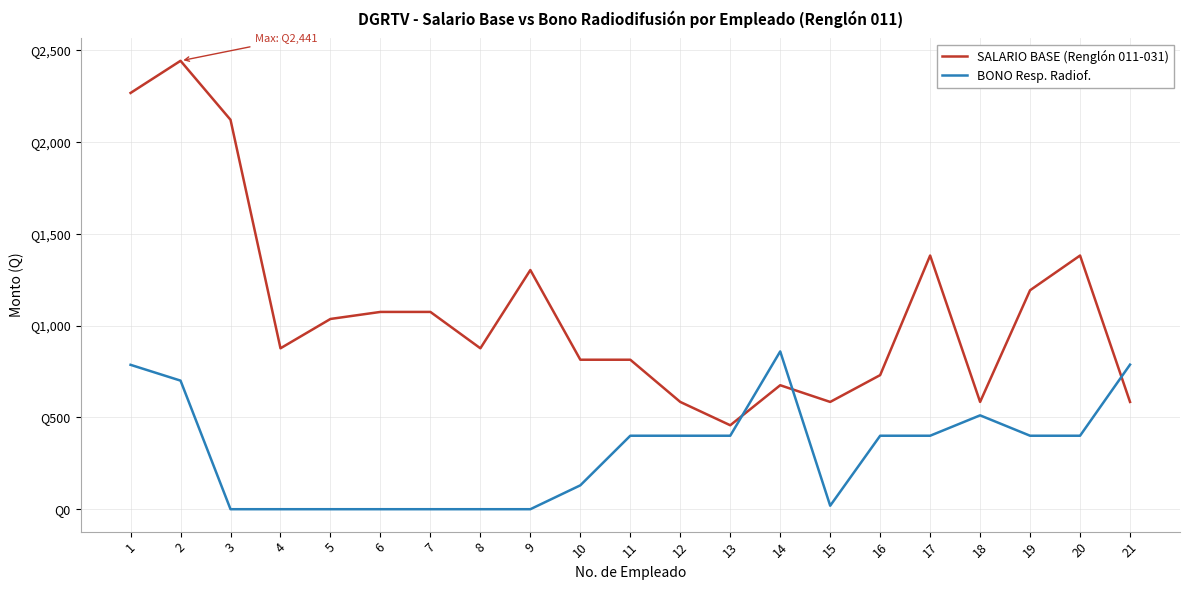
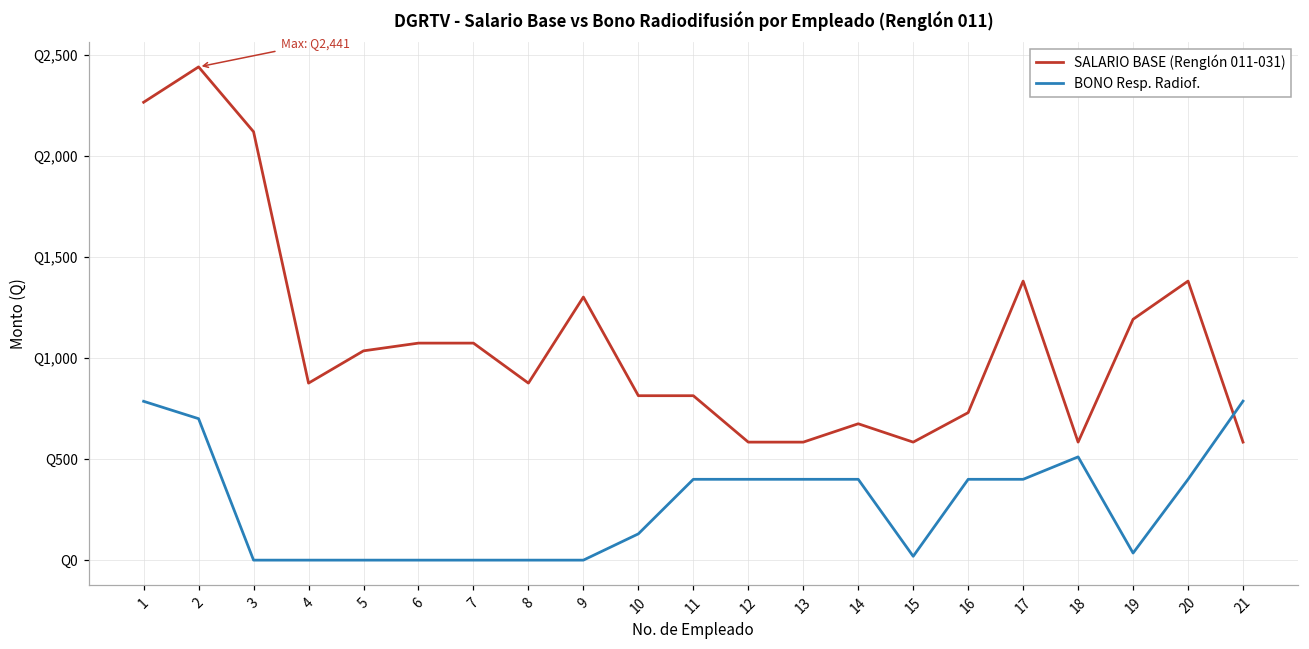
  {
    "SALARIO BASE (Renglón 011-031)": {
      "1": "Q2,270",
      "2": "Q2,440",
      "3": "Q2,120",
      "4": "Q880",
      "5": "Q1,040",
      "6": "Q1,070",
      "7": "Q1,070",
      "8": "Q880",
      "9": "Q1,300",
      "10": "Q810",
      "11": "Q810",
      "12": "Q580",
-     "13": "Q460",
+     "13": "Q580",
      "14": "Q670",
      "15": "Q580",
      "16": "Q730",
      "17": "Q1,380",
      "18": "Q580",
      "19": "Q1,190",
      "20": "Q1,380",
      "21": "Q580"
    },
    "BONO Resp. Radiof.": {
      "1": "Q790",
      "2": "Q700",
      "3": "Q0",
      "4": "Q0",
      "5": "Q0",
      "6": "Q0",
      "7": "Q0",
      "8": "Q0",
      "9": "Q0",
      "10": "Q130",
      "11": "Q400",
      "12": "Q400",
      "13": "Q400",
-     "14": "Q860",
+     "14": "Q400",
      "15": "Q20",
      "16": "Q400",
      "17": "Q400",
      "18": "Q510",
-     "19": "Q400",
+     "19": "Q40",
      "20": "Q400",
      "21": "Q790"
    }
  }
